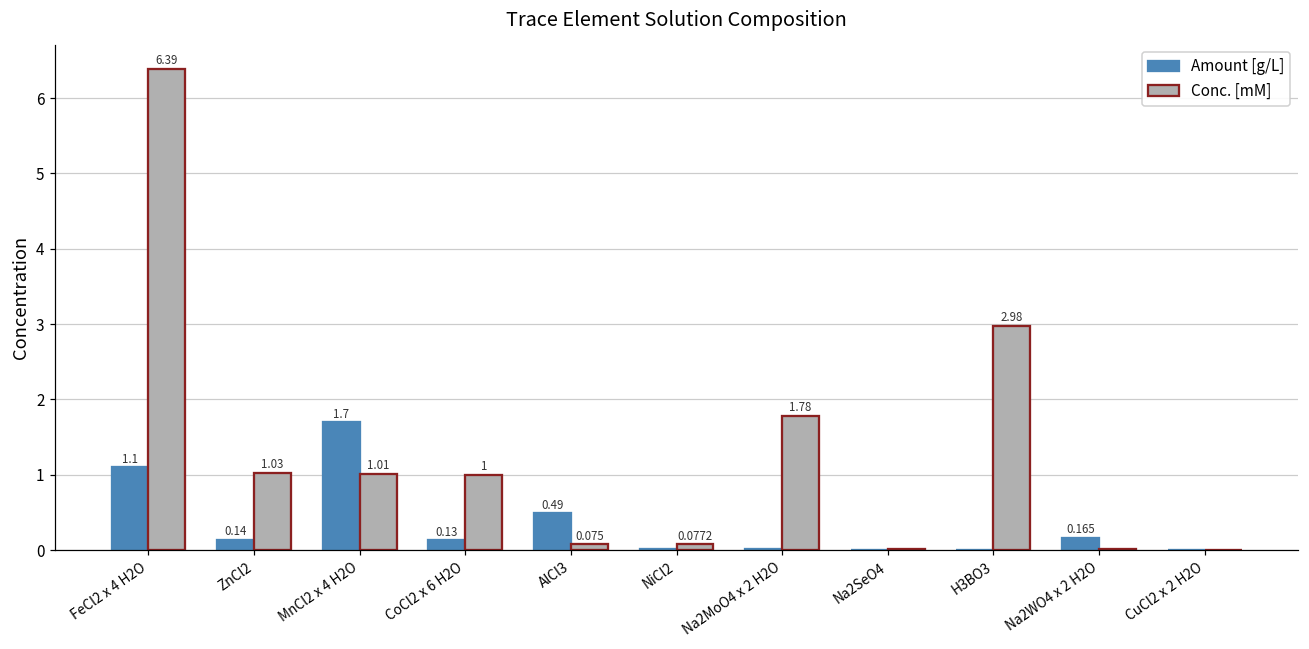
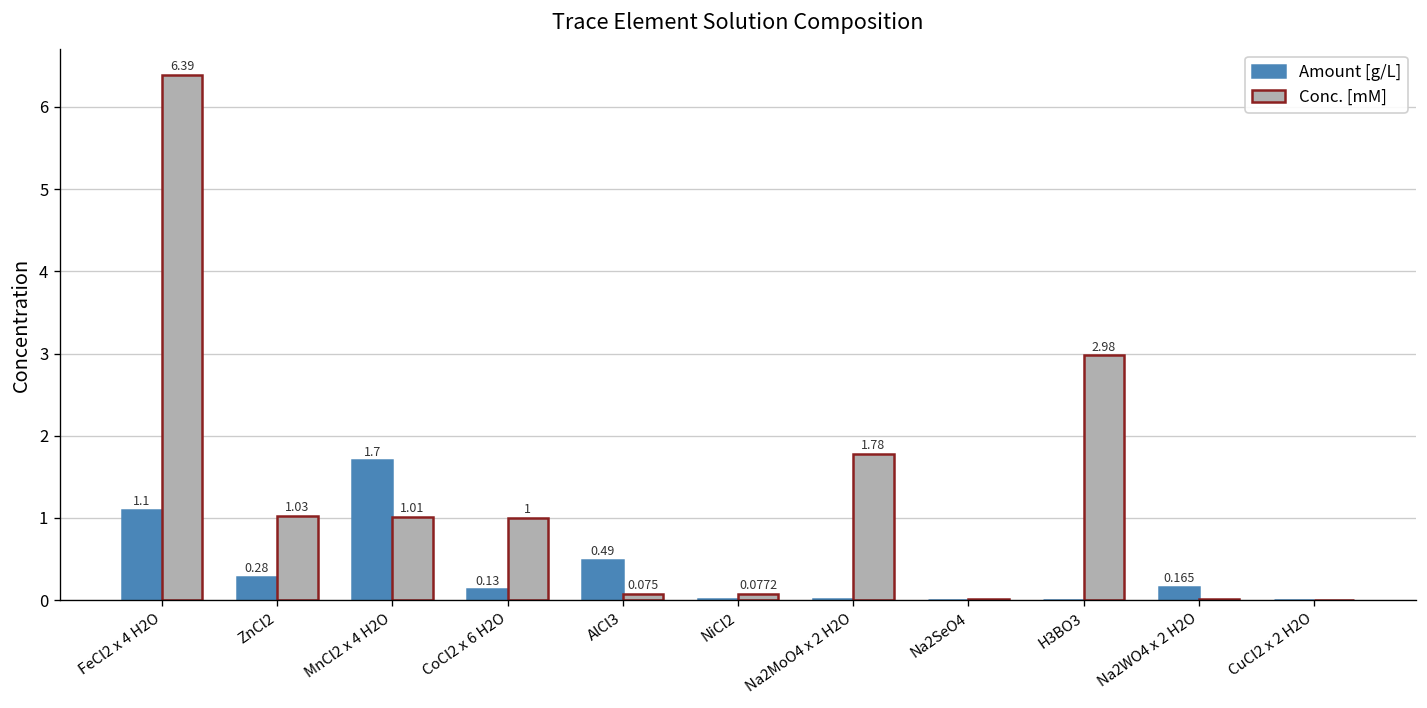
  {
    "Amount [g/L]": {
      "FeCl2 x 4 H2O": 1.1,
-     "ZnCl2": 0.14,
+     "ZnCl2": 0.28,
      "MnCl2 x 4 H2O": 1.7,
      "CoCl2 x 6 H2O": 0.13,
      "AlCl3": 0.49,
      "Na2WO4 x 2 H2O": 0.165
    },
    "Conc. [mM]": {
      "FeCl2 x 4 H2O": 6.39,
      "ZnCl2": 1.03,
      "MnCl2 x 4 H2O": 1.01,
      "CoCl2 x 6 H2O": 1,
      "AlCl3": 0.075,
      "NiCl2": 0.0772,
      "Na2MoO4 x 2 H2O": 1.78,
      "H3BO3": 2.98
    }
  }
